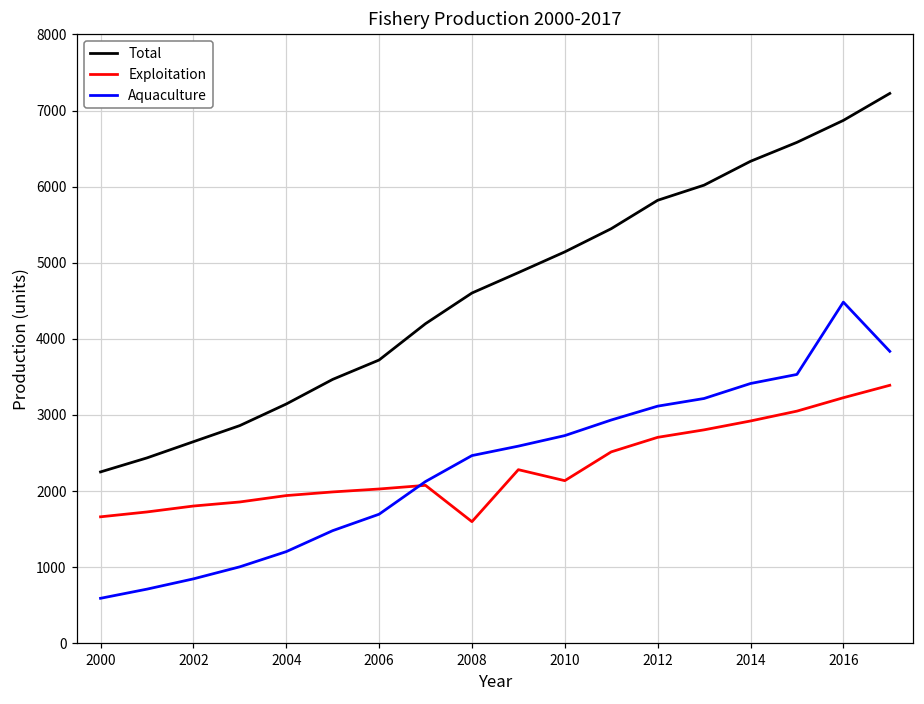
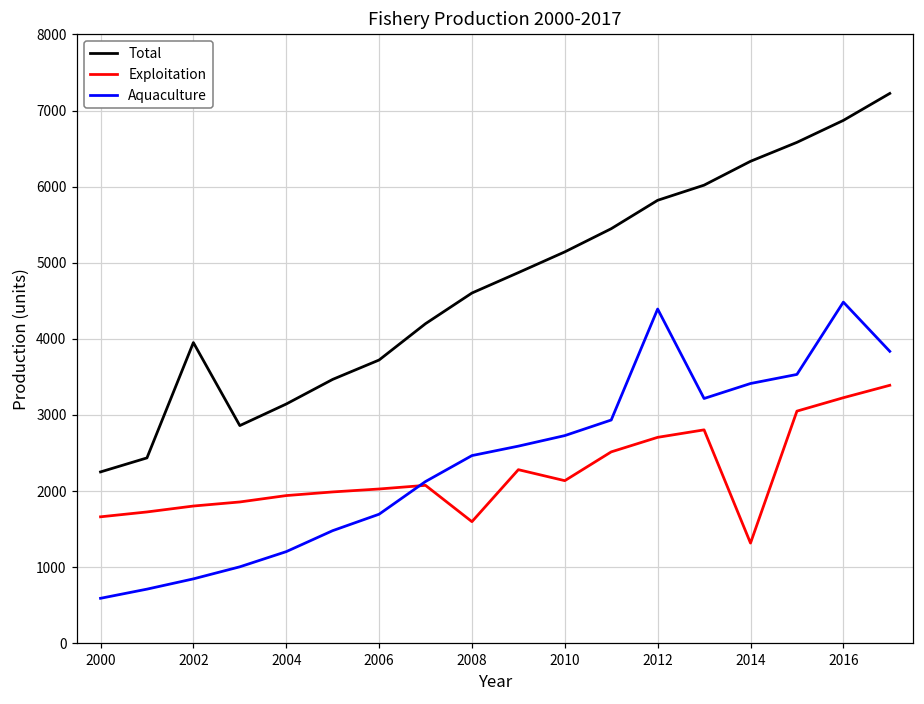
  {
    "Total": {
      "2000": 2300,
-     "2002": 2600,
+     "2002": 4000,
      "2004": 3100,
      "2006": 3700,
      "2008": 4600,
      "2010": 5100,
      "2012": 5800,
      "2014": 6300,
      "2016": 6900
    },
    "Exploitation": {
      "2000": 1700,
      "2002": 1800,
      "2004": 1900,
      "2006": 2000,
      "2008": 1600,
      "2010": 2100,
      "2012": 2700,
-     "2014": 2900,
+     "2014": 1300,
      "2016": 3200
    },
    "Aquaculture": {
      "2000": 600,
      "2002": 800,
      "2004": 1200,
      "2006": 1700,
      "2008": 2500,
      "2010": 2700,
-     "2012": 3100,
+     "2012": 4400,
      "2014": 3400,
      "2016": 4500
    }
  }
